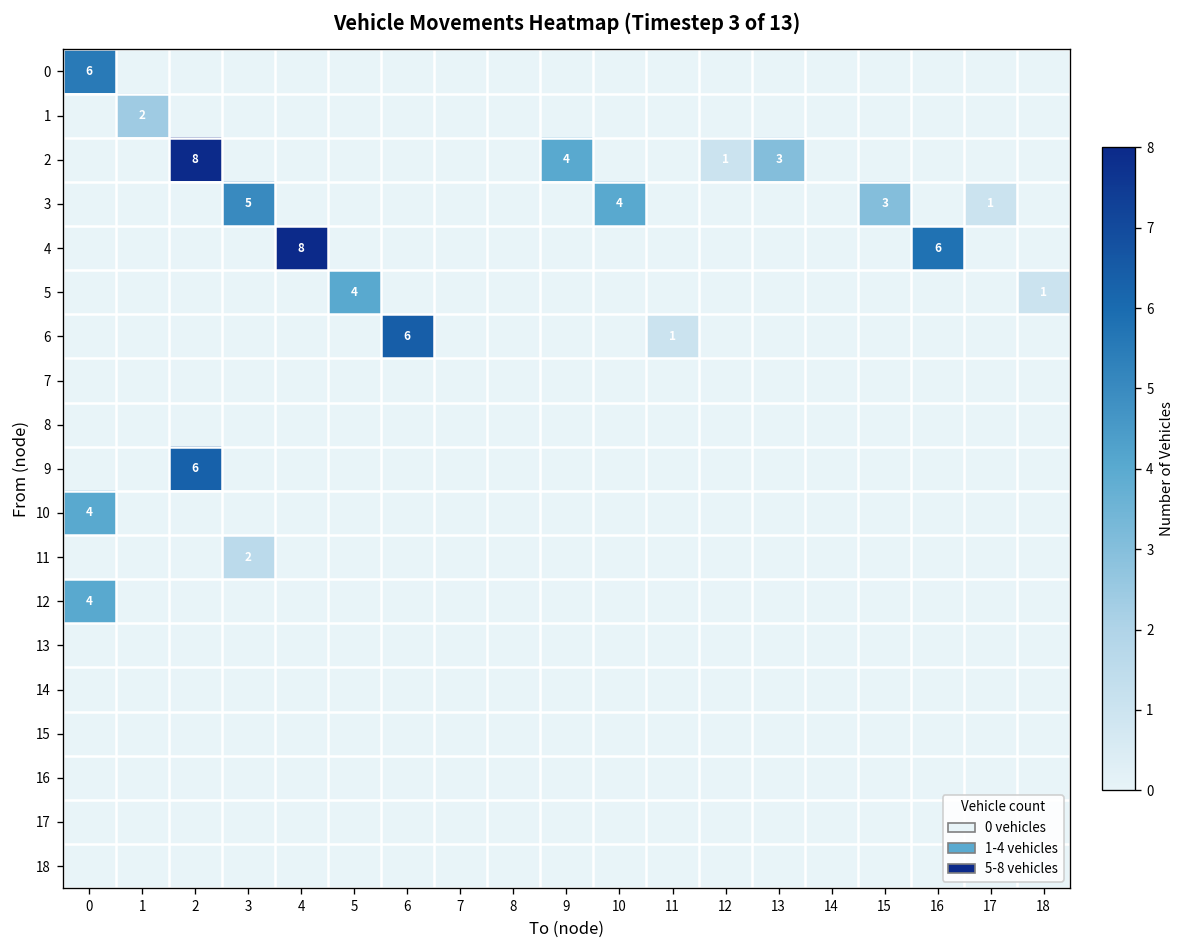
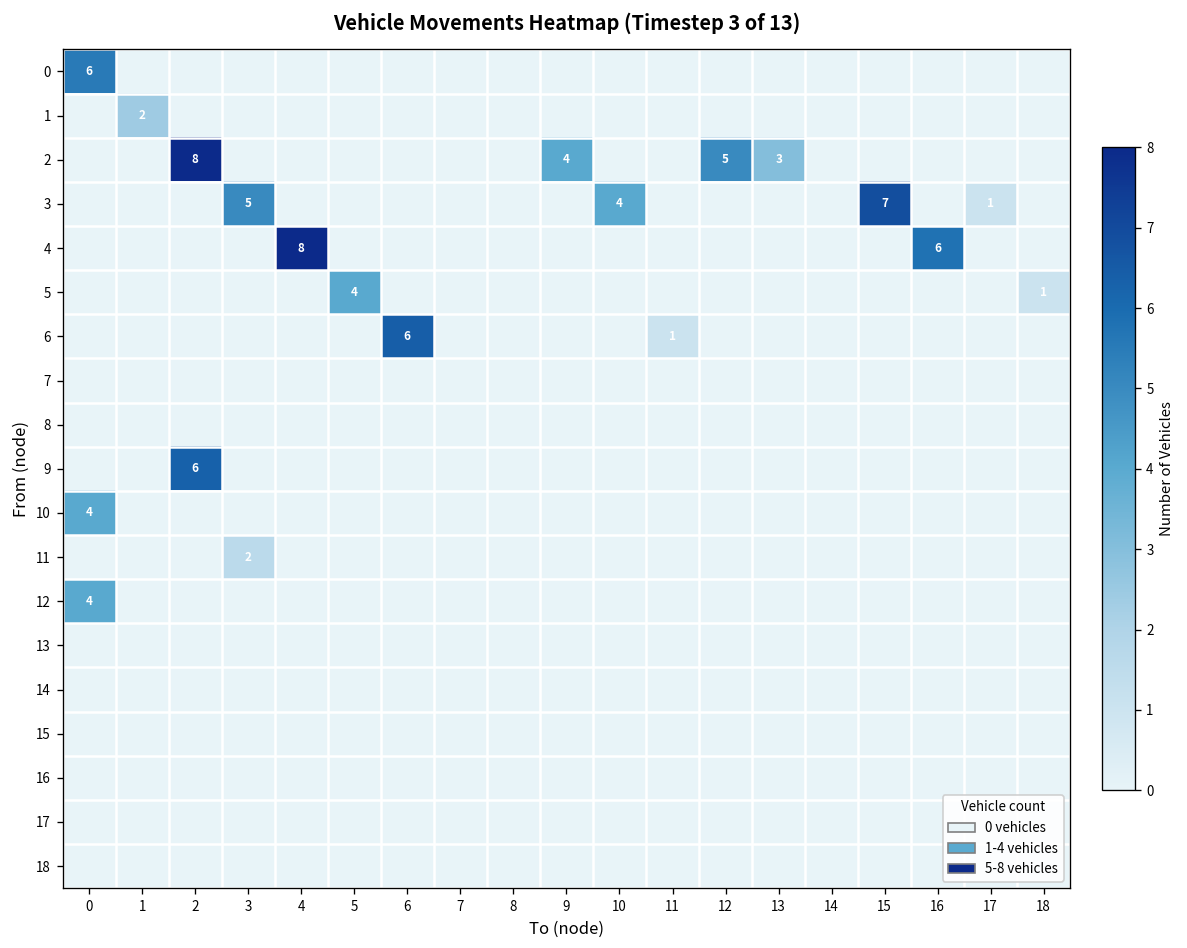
  {
    "0": {
      "0": 6
    },
    "1": {
      "1": 2
    },
    "2": {
      "2": 8,
      "9": 4,
-     "12": 1,
+     "12": 5,
      "13": 3
    },
    "3": {
      "3": 5,
      "10": 4,
-     "15": 3,
+     "15": 7,
      "17": 1
    },
    "4": {
      "4": 8,
      "16": 6
    },
    "5": {
      "5": 4,
      "18": 1
    },
    "6": {
      "6": 6,
      "11": 1
    },
    "9": {
      "2": 6
    },
    "10": {
      "0": 4
    },
    "11": {
      "3": 2
    },
    "12": {
      "0": 4
    }
  }
